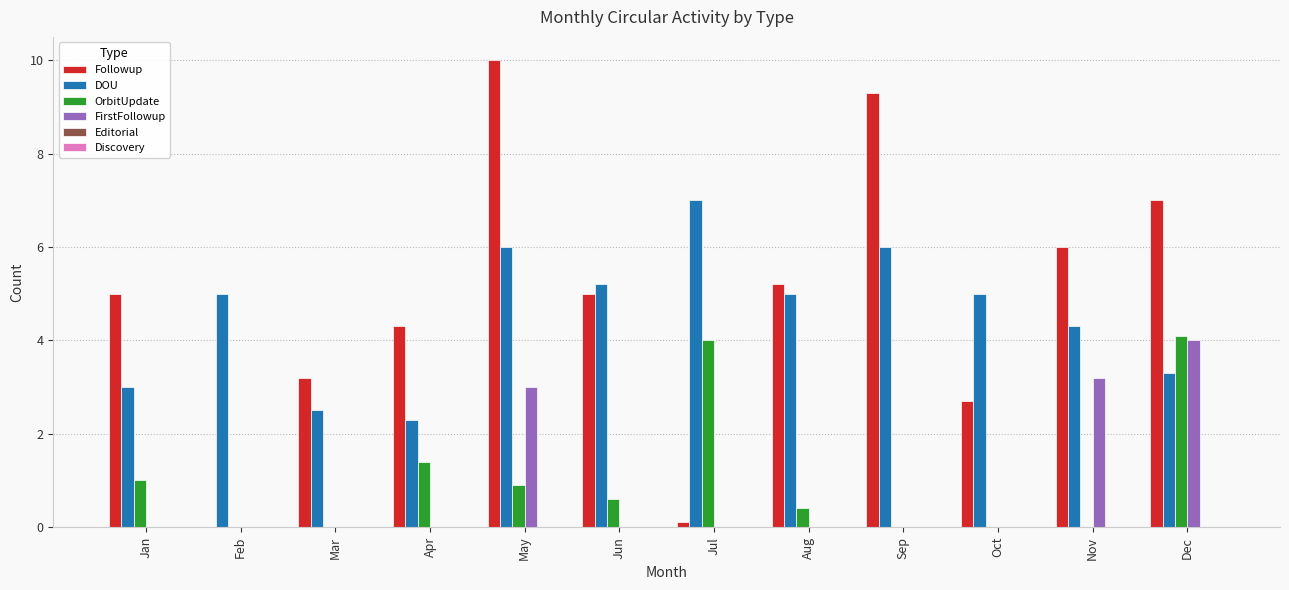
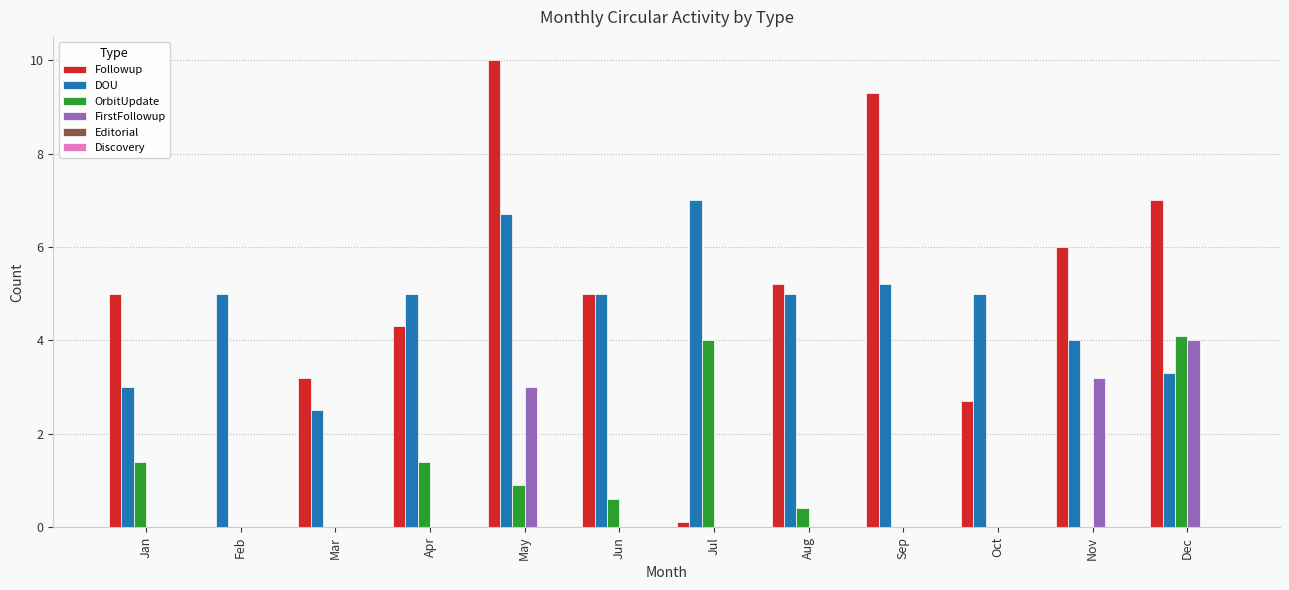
  {
    "Followup": {
      "Jan": 5.0,
      "Feb": 0.0,
      "Mar": 3.2,
      "Apr": 4.3,
      "May": 10.0,
      "Jun": 5.0,
      "Jul": 0.1,
      "Aug": 5.2,
      "Sep": 9.3,
      "Oct": 2.7,
      "Nov": 6.0,
      "Dec": 7.0
    },
    "DOU": {
      "Jan": 3.0,
      "Feb": 5.0,
      "Mar": 2.5,
-     "Apr": 2.3,
-     "May": 6.0,
-     "Jun": 5.2,
+     "Apr": 5.0,
+     "May": 6.7,
+     "Jun": 5.0,
      "Jul": 7.0,
      "Aug": 5.0,
-     "Sep": 6.0,
+     "Sep": 5.2,
      "Oct": 5.0,
-     "Nov": 4.3,
+     "Nov": 4.0,
      "Dec": 3.3
    },
    "OrbitUpdate": {
-     "Jan": 1.0,
+     "Jan": 1.4,
      "Feb": 0.0,
      "Mar": 0.0,
      "Apr": 1.4,
      "May": 0.9,
      "Jun": 0.6,
      "Jul": 4.0,
      "Aug": 0.4,
      "Sep": 0.0,
      "Oct": 0.0,
      "Nov": 0.0,
      "Dec": 4.1
    },
    "FirstFollowup": {
      "Jan": 0.0,
      "Feb": 0.0,
      "Mar": 0.0,
      "Apr": 0.0,
      "May": 3.0,
      "Jun": 0.0,
      "Jul": 0.0,
      "Aug": 0.0,
      "Sep": 0.0,
      "Oct": 0.0,
      "Nov": 3.2,
      "Dec": 4.0
    },
    "Editorial": {
      "Jan": 0.0,
      "Feb": 0.0,
      "Mar": 0.0,
      "Apr": 0.0,
      "May": 0.0,
      "Jun": 0.0,
      "Jul": 0.0,
      "Aug": 0.0,
      "Sep": 0.0,
      "Oct": 0.0,
      "Nov": 0.0,
      "Dec": 0.0
    },
    "Discovery": {
      "Jan": 0.0,
      "Feb": 0.0,
      "Mar": 0.0,
      "Apr": 0.0,
      "May": 0.0,
      "Jun": 0.0,
      "Jul": 0.0,
      "Aug": 0.0,
      "Sep": 0.0,
      "Oct": 0.0,
      "Nov": 0.0,
      "Dec": 0.0
    }
  }
